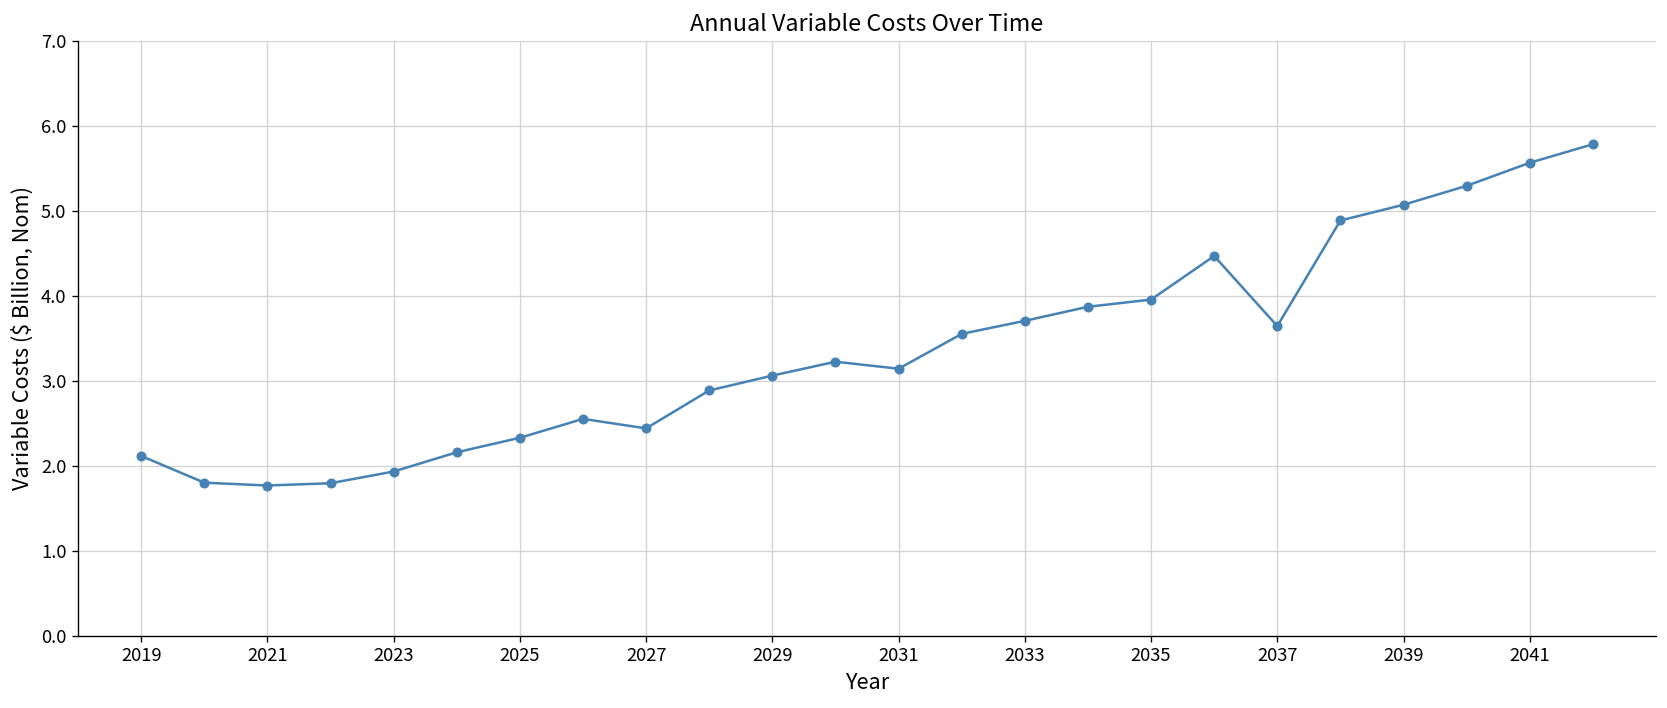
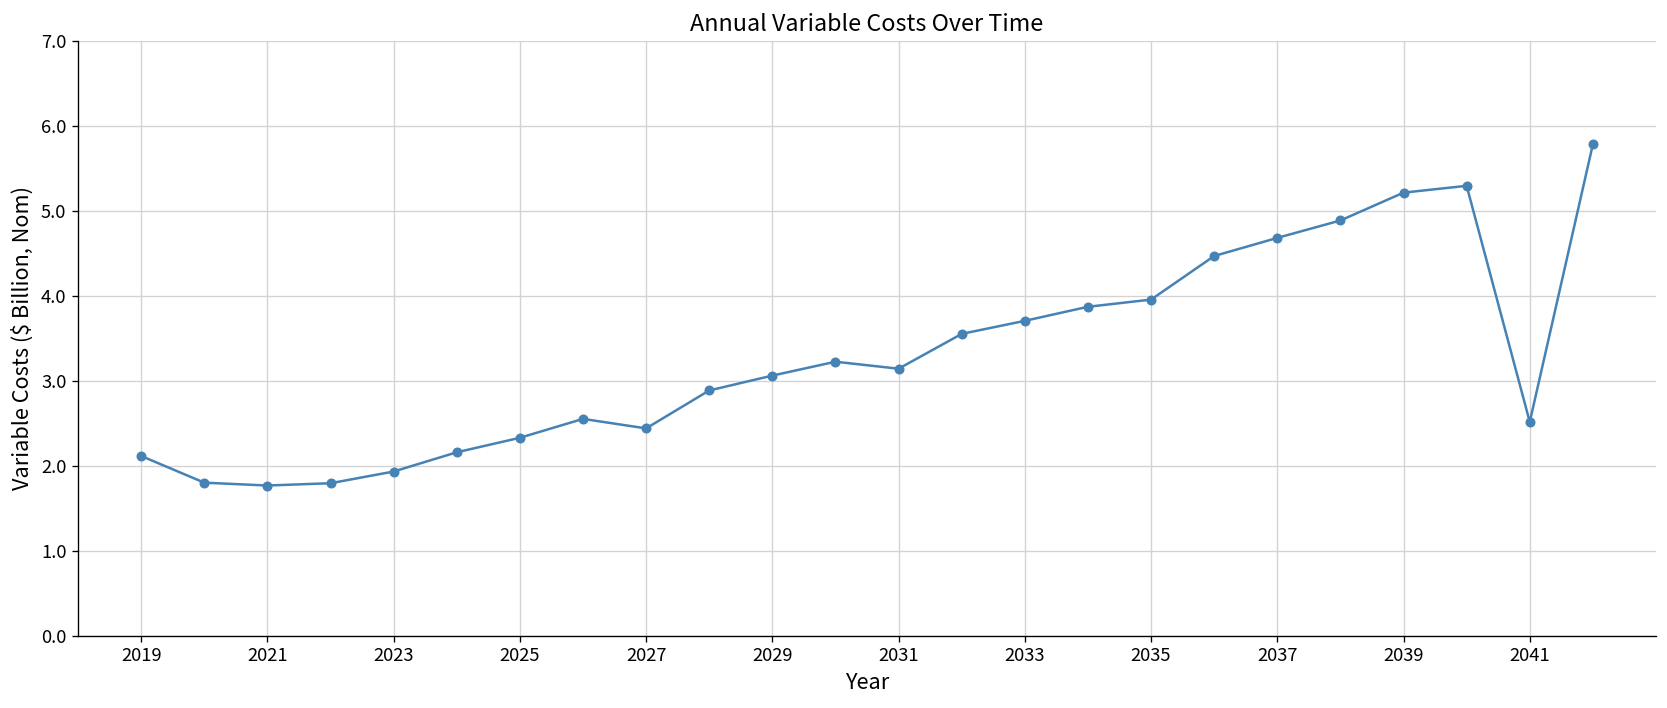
  {
    "2019": 2.1,
    "2021": 1.8,
    "2023": 1.9,
    "2025": 2.3,
    "2027": 2.4,
    "2029": 3.1,
    "2031": 3.1,
    "2033": 3.7,
    "2035": 4.0,
-   "2037": 3.6,
-   "2039": 5.1,
-   "2041": 5.6
+   "2037": 4.7,
+   "2039": 5.2,
+   "2041": 2.5
  }
